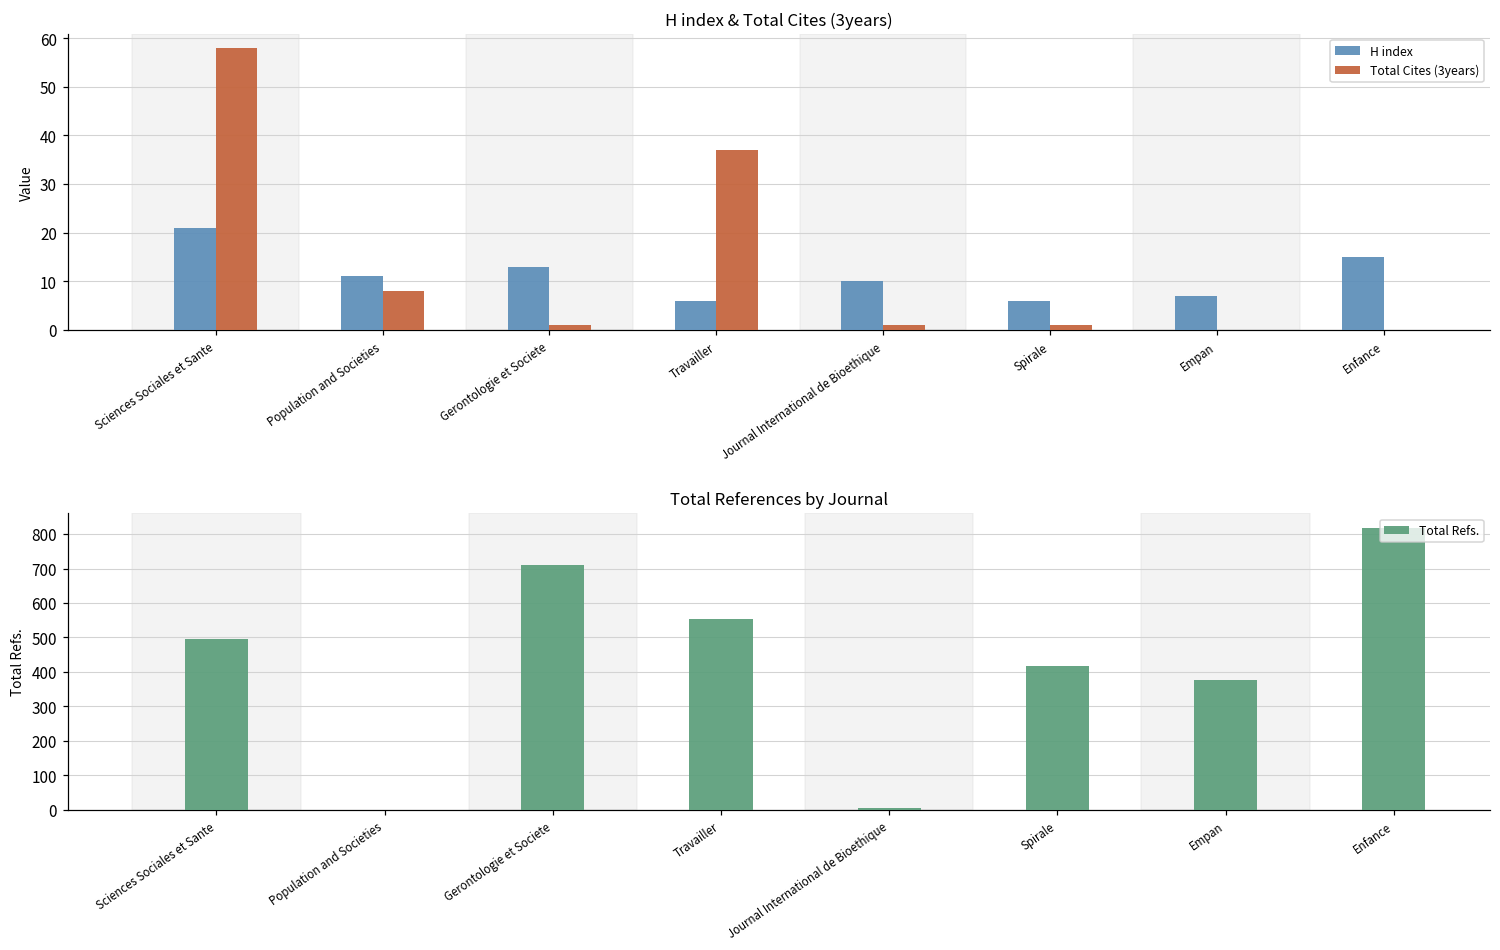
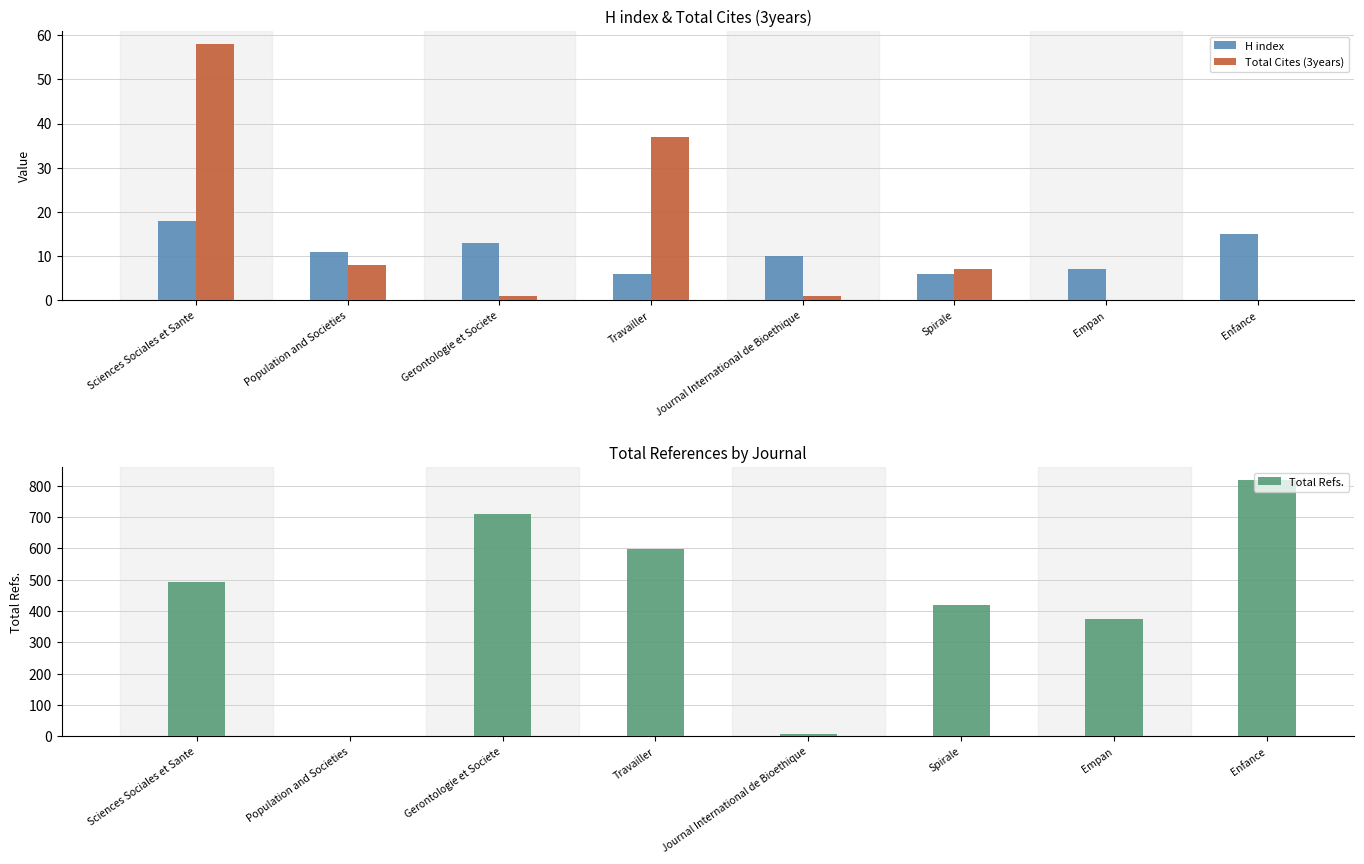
  {
    "H index & Total Cites (3years)": {
      "H index": {
-       "Sciences Sociales et Sante": 21,
+       "Sciences Sociales et Sante": 18,
        "Population and Societies": 11,
        "Gerontologie et Societe": 13,
        "Travailler": 6,
        "Journal International de Bioethique": 10,
        "Spirale": 6,
        "Empan": 7,
        "Enfance": 15
      },
      "Total Cites (3years)": {
        "Sciences Sociales et Sante": 58,
        "Population and Societies": 8,
        "Gerontologie et Societe": 1,
        "Travailler": 37,
        "Journal International de Bioethique": 1,
-       "Spirale": 1,
+       "Spirale": 7,
        "Empan": 0,
        "Enfance": 0
      }
    },
    "Total References by Journal": {
      "Sciences Sociales et Sante": 490,
      "Population and Societies": 0,
      "Gerontologie et Societe": 710,
-     "Travailler": 550,
+     "Travailler": 600,
      "Spirale": 420,
      "Empan": 380
    }
  }
